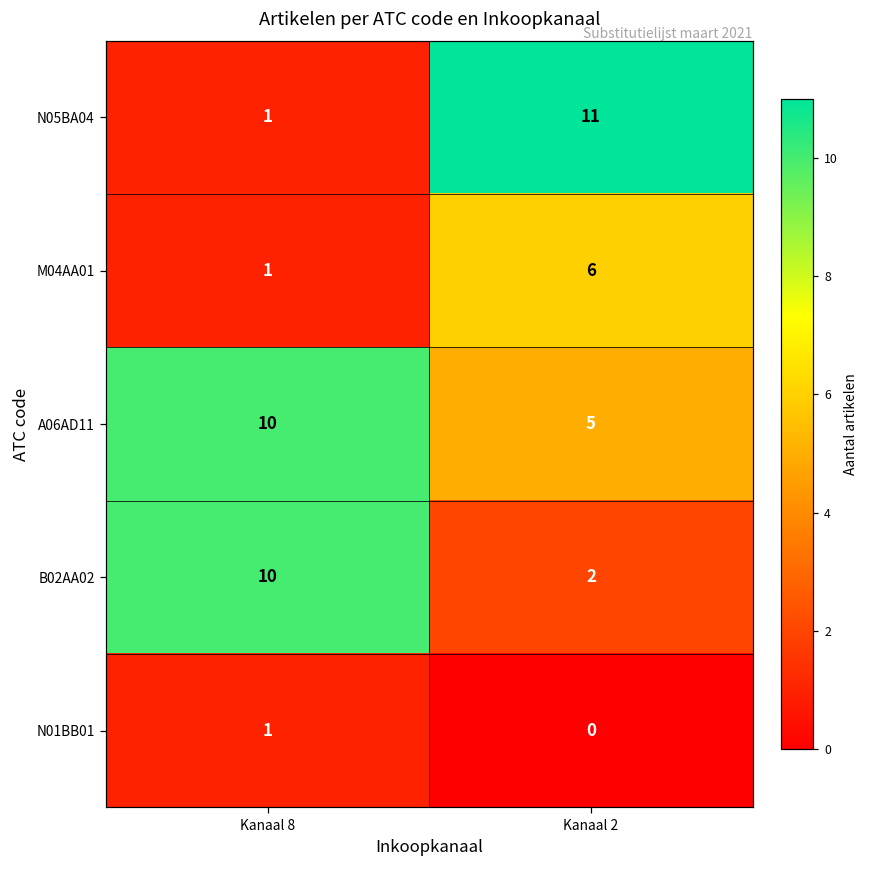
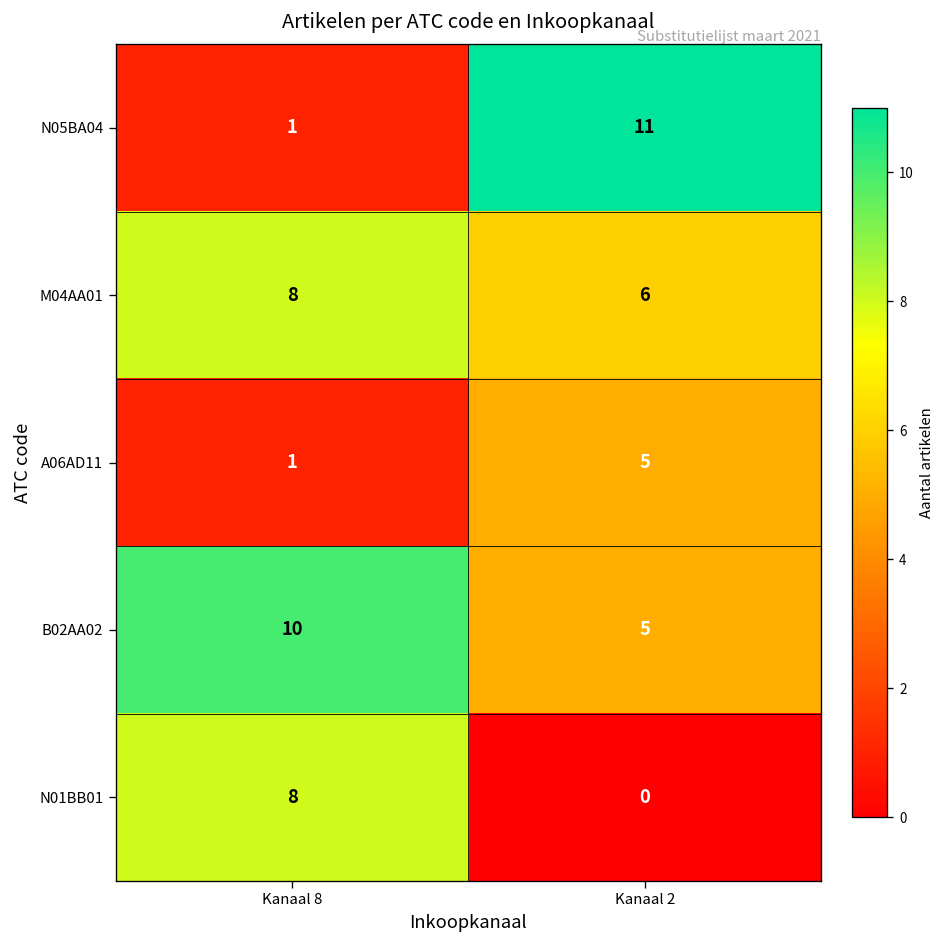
  {
    "N05BA04": {
      "Kanaal 8": 1,
      "Kanaal 2": 11
    },
    "M04AA01": {
-     "Kanaal 8": 1,
+     "Kanaal 8": 8,
      "Kanaal 2": 6
    },
    "A06AD11": {
-     "Kanaal 8": 10,
+     "Kanaal 8": 1,
      "Kanaal 2": 5
    },
    "B02AA02": {
      "Kanaal 8": 10,
-     "Kanaal 2": 2
+     "Kanaal 2": 5
    },
    "N01BB01": {
-     "Kanaal 8": 1,
+     "Kanaal 8": 8,
      "Kanaal 2": 0
    }
  }
